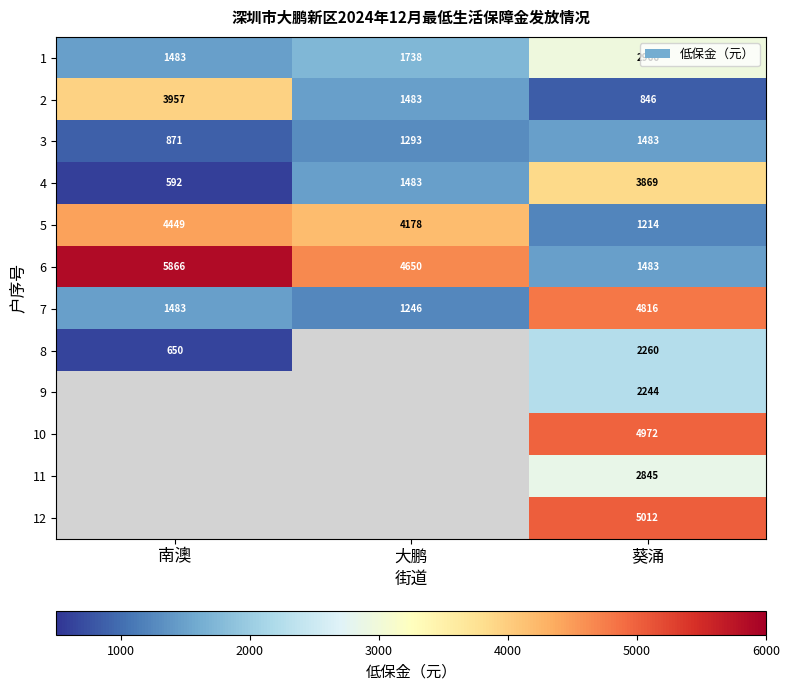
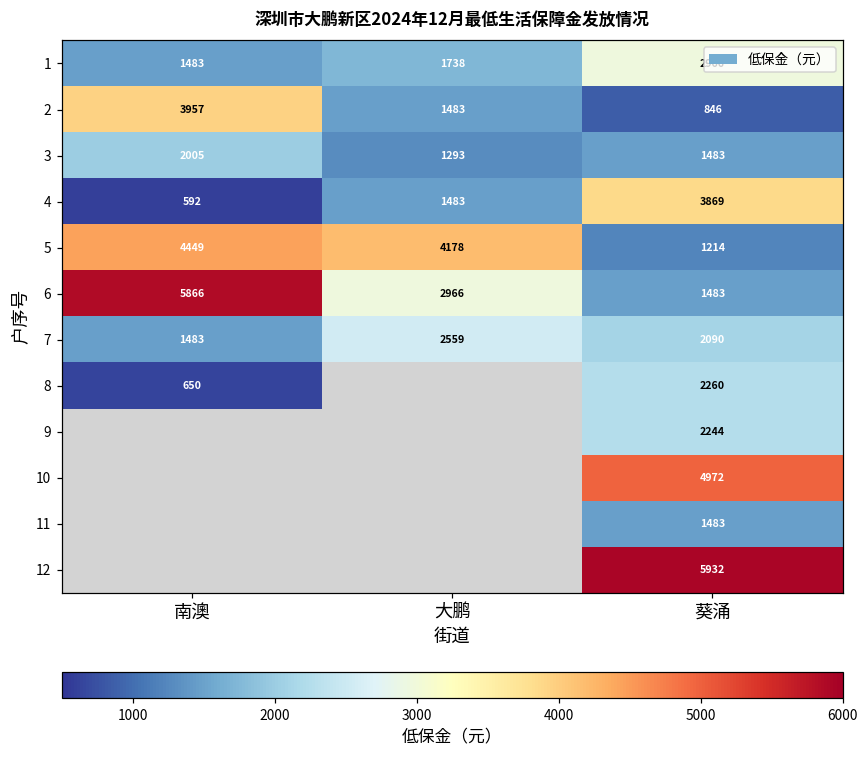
  {
    "1": {
      "南澳": 1483,
      "大鹏": 1738
    },
    "2": {
      "南澳": 3957,
      "大鹏": 1483,
      "葵涌": 846
    },
    "3": {
-     "南澳": 871,
+     "南澳": 2005,
      "大鹏": 1293,
      "葵涌": 1483
    },
    "4": {
      "南澳": 592,
      "大鹏": 1483,
      "葵涌": 3869
    },
    "5": {
      "南澳": 4449,
      "大鹏": 4178,
      "葵涌": 1214
    },
    "6": {
      "南澳": 5866,
-     "大鹏": 4650,
+     "大鹏": 2966,
      "葵涌": 1483
    },
    "7": {
      "南澳": 1483,
-     "大鹏": 1246,
-     "葵涌": 4816
+     "大鹏": 2559,
+     "葵涌": 2090
    },
    "8": {
      "南澳": 650,
      "葵涌": 2260
    },
    "9": {
      "葵涌": 2244
    },
    "10": {
      "葵涌": 4972
    },
    "11": {
-     "葵涌": 2845
+     "葵涌": 1483
    },
    "12": {
-     "葵涌": 5012
+     "葵涌": 5932
    }
  }
